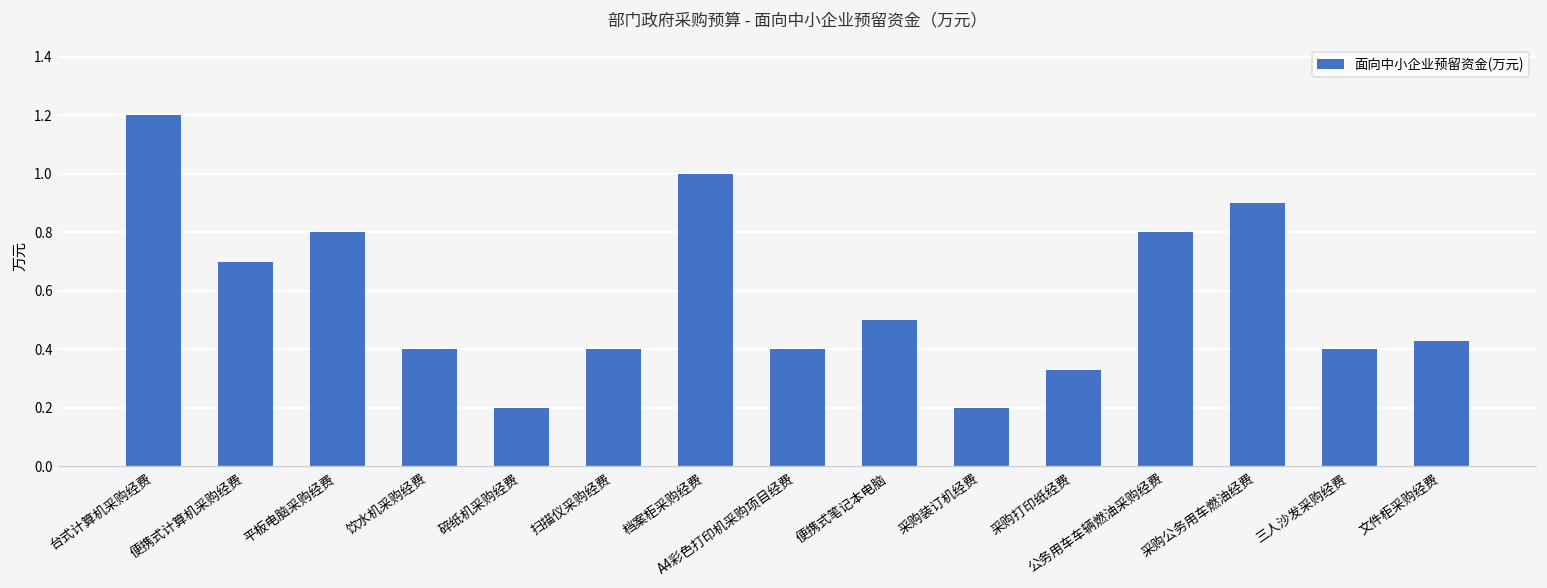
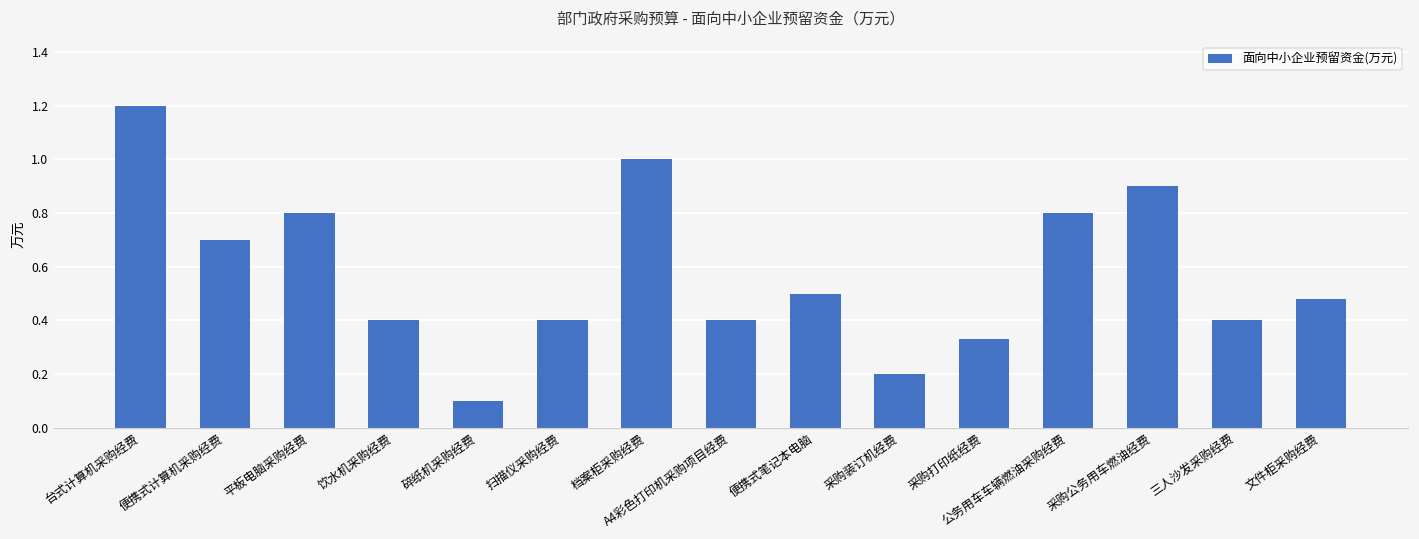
  {
    "台式计算机采购经费": 1.20,
    "便携式计算机采购经费": 0.70,
    "平板电脑采购经费": 0.80,
    "饮水机采购经费": 0.40,
-   "碎纸机采购经费": 0.2,
+   "碎纸机采购经费": 0.1,
    "扫描仪采购经费": 0.40,
    "档案柜采购经费": 1.00,
    "A4彩色打印机采购项目经费": 0.40,
    "便携式笔记本电脑": 0.50,
    "采购装订机经费": 0.20,
    "采购打印纸经费": 0.33,
    "公务用车车辆燃油采购经费": 0.80,
    "采购公务用车燃油经费": 0.90,
    "三人沙发采购经费": 0.40,
-   "文件柜采购经费": 0.43
+   "文件柜采购经费": 0.48
  }
